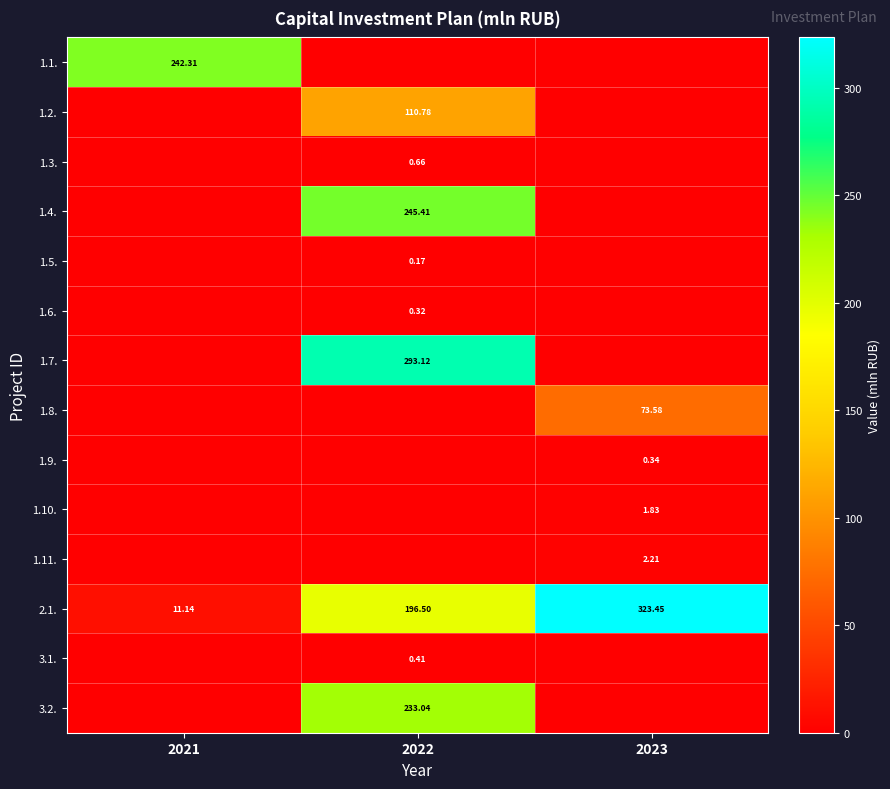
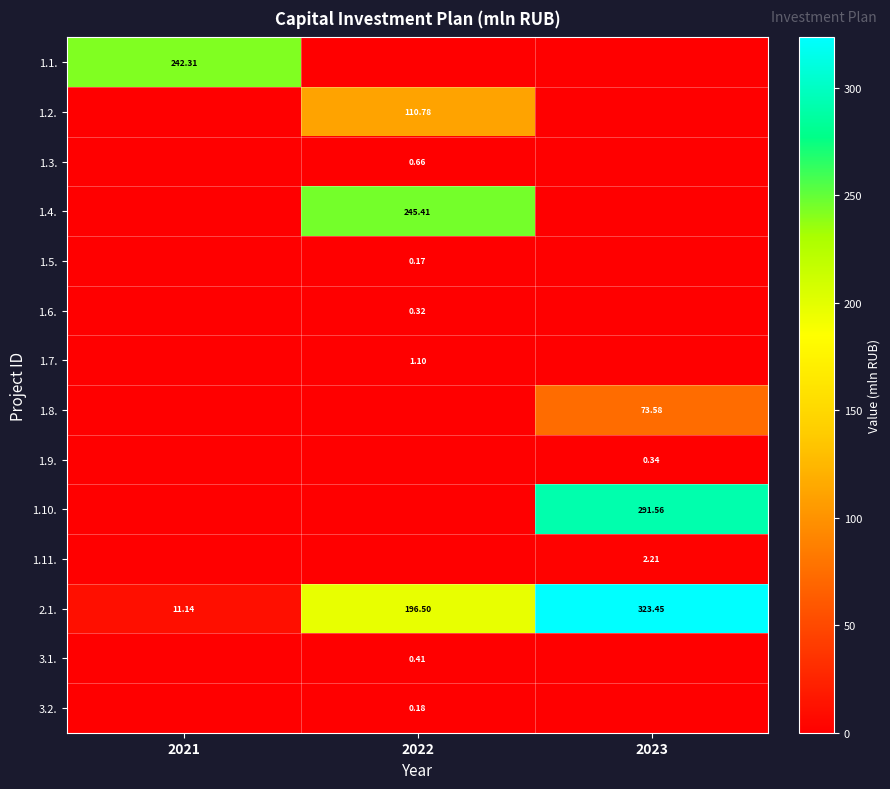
  {
    "1.1.": {
      "2021": 242.31
    },
    "1.2.": {
      "2022": 110.78
    },
    "1.3.": {
      "2022": 0.66
    },
    "1.4.": {
      "2022": 245.41
    },
    "1.5.": {
      "2022": 0.17
    },
    "1.6.": {
      "2022": 0.32
    },
    "1.7.": {
-     "2022": 293.12
+     "2022": 1.10
    },
    "1.8.": {
      "2023": 73.58
    },
    "1.9.": {
      "2023": 0.34
    },
    "1.10.": {
-     "2023": 1.83
+     "2023": 291.56
    },
    "1.11.": {
      "2023": 2.21
    },
    "2.1.": {
      "2021": 11.14,
      "2022": 196.50,
      "2023": 323.45
    },
    "3.1.": {
      "2022": 0.41
    },
    "3.2.": {
-     "2022": 233.04
+     "2022": 0.18
    }
  }
